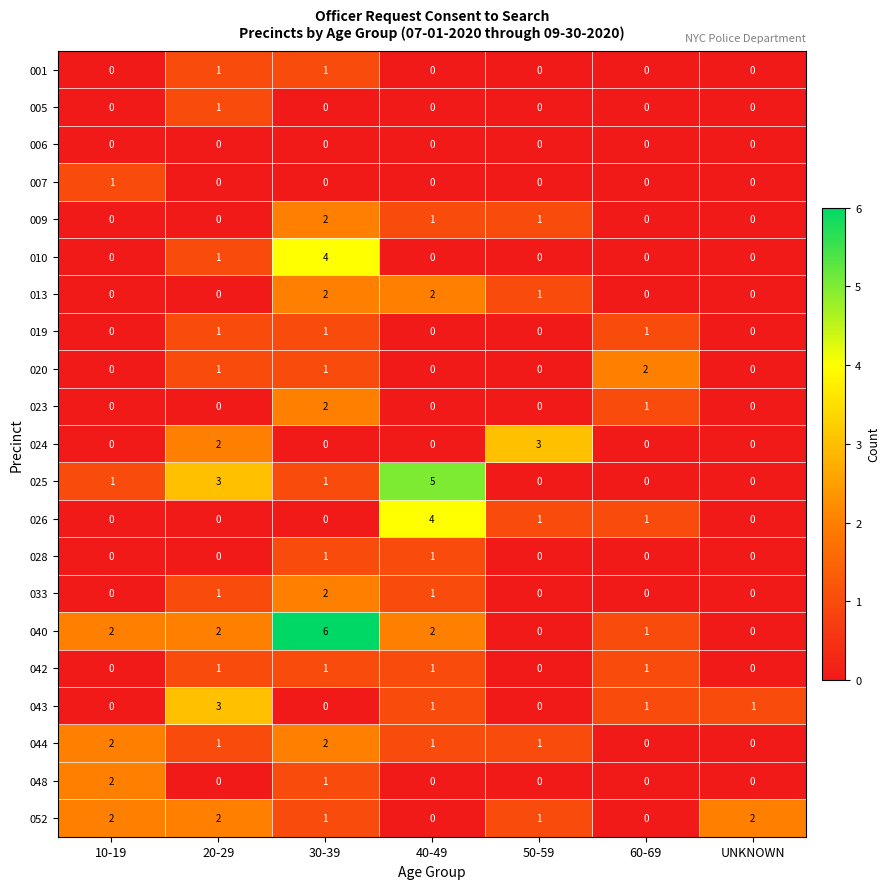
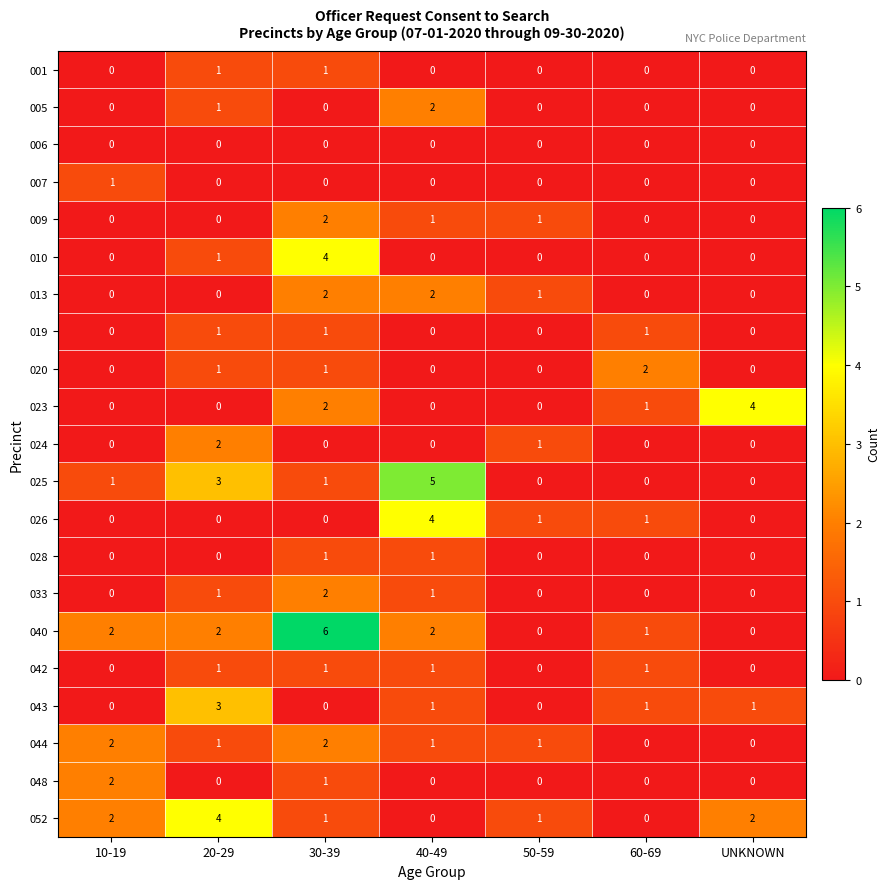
  {
    "001": {
      "10-19": 0,
      "20-29": 1,
      "30-39": 1,
      "40-49": 0,
      "50-59": 0,
      "60-69": 0,
      "UNKNOWN": 0
    },
    "005": {
      "10-19": 0,
      "20-29": 1,
      "30-39": 0,
-     "40-49": 0,
+     "40-49": 2,
      "50-59": 0,
      "60-69": 0,
      "UNKNOWN": 0
    },
    "006": {
      "10-19": 0,
      "20-29": 0,
      "30-39": 0,
      "40-49": 0,
      "50-59": 0,
      "60-69": 0,
      "UNKNOWN": 0
    },
    "007": {
      "10-19": 1,
      "20-29": 0,
      "30-39": 0,
      "40-49": 0,
      "50-59": 0,
      "60-69": 0,
      "UNKNOWN": 0
    },
    "009": {
      "10-19": 0,
      "20-29": 0,
      "30-39": 2,
      "40-49": 1,
      "50-59": 1,
      "60-69": 0,
      "UNKNOWN": 0
    },
    "010": {
      "10-19": 0,
      "20-29": 1,
      "30-39": 4,
      "40-49": 0,
      "50-59": 0,
      "60-69": 0,
      "UNKNOWN": 0
    },
    "013": {
      "10-19": 0,
      "20-29": 0,
      "30-39": 2,
      "40-49": 2,
      "50-59": 1,
      "60-69": 0,
      "UNKNOWN": 0
    },
    "019": {
      "10-19": 0,
      "20-29": 1,
      "30-39": 1,
      "40-49": 0,
      "50-59": 0,
      "60-69": 1,
      "UNKNOWN": 0
    },
    "020": {
      "10-19": 0,
      "20-29": 1,
      "30-39": 1,
      "40-49": 0,
      "50-59": 0,
      "60-69": 2,
      "UNKNOWN": 0
    },
    "023": {
      "10-19": 0,
      "20-29": 0,
      "30-39": 2,
      "40-49": 0,
      "50-59": 0,
      "60-69": 1,
-     "UNKNOWN": 0
+     "UNKNOWN": 4
    },
    "024": {
      "10-19": 0,
      "20-29": 2,
      "30-39": 0,
      "40-49": 0,
-     "50-59": 3,
+     "50-59": 1,
      "60-69": 0,
      "UNKNOWN": 0
    },
    "025": {
      "10-19": 1,
      "20-29": 3,
      "30-39": 1,
      "40-49": 5,
      "50-59": 0,
      "60-69": 0,
      "UNKNOWN": 0
    },
    "026": {
      "10-19": 0,
      "20-29": 0,
      "30-39": 0,
      "40-49": 4,
      "50-59": 1,
      "60-69": 1,
      "UNKNOWN": 0
    },
    "028": {
      "10-19": 0,
      "20-29": 0,
      "30-39": 1,
      "40-49": 1,
      "50-59": 0,
      "60-69": 0,
      "UNKNOWN": 0
    },
    "033": {
      "10-19": 0,
      "20-29": 1,
      "30-39": 2,
      "40-49": 1,
      "50-59": 0,
      "60-69": 0,
      "UNKNOWN": 0
    },
    "040": {
      "10-19": 2,
      "20-29": 2,
      "30-39": 6,
      "40-49": 2,
      "50-59": 0,
      "60-69": 1,
      "UNKNOWN": 0
    },
    "042": {
      "10-19": 0,
      "20-29": 1,
      "30-39": 1,
      "40-49": 1,
      "50-59": 0,
      "60-69": 1,
      "UNKNOWN": 0
    },
    "043": {
      "10-19": 0,
      "20-29": 3,
      "30-39": 0,
      "40-49": 1,
      "50-59": 0,
      "60-69": 1,
      "UNKNOWN": 1
    },
    "044": {
      "10-19": 2,
      "20-29": 1,
      "30-39": 2,
      "40-49": 1,
      "50-59": 1,
      "60-69": 0,
      "UNKNOWN": 0
    },
    "048": {
      "10-19": 2,
      "20-29": 0,
      "30-39": 1,
      "40-49": 0,
      "50-59": 0,
      "60-69": 0,
      "UNKNOWN": 0
    },
    "052": {
      "10-19": 2,
-     "20-29": 2,
+     "20-29": 4,
      "30-39": 1,
      "40-49": 0,
      "50-59": 1,
      "60-69": 0,
      "UNKNOWN": 2
    }
  }
